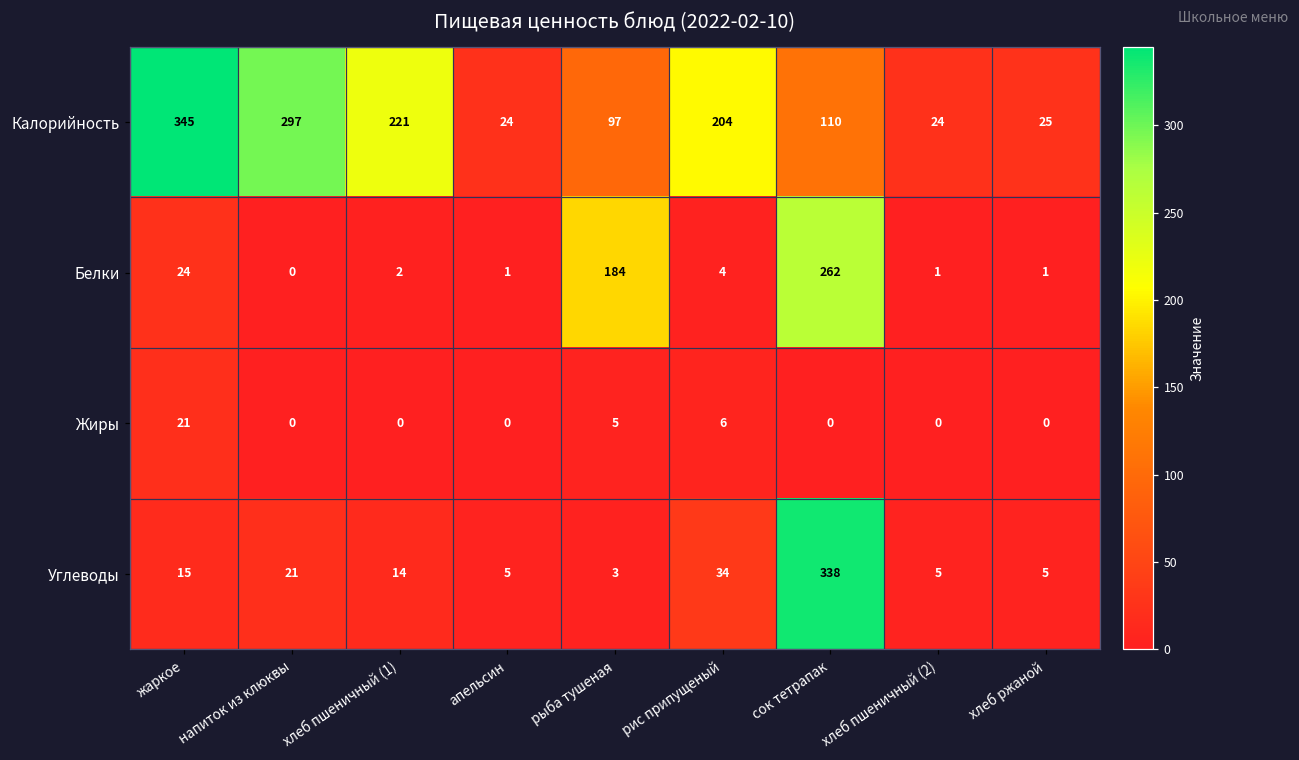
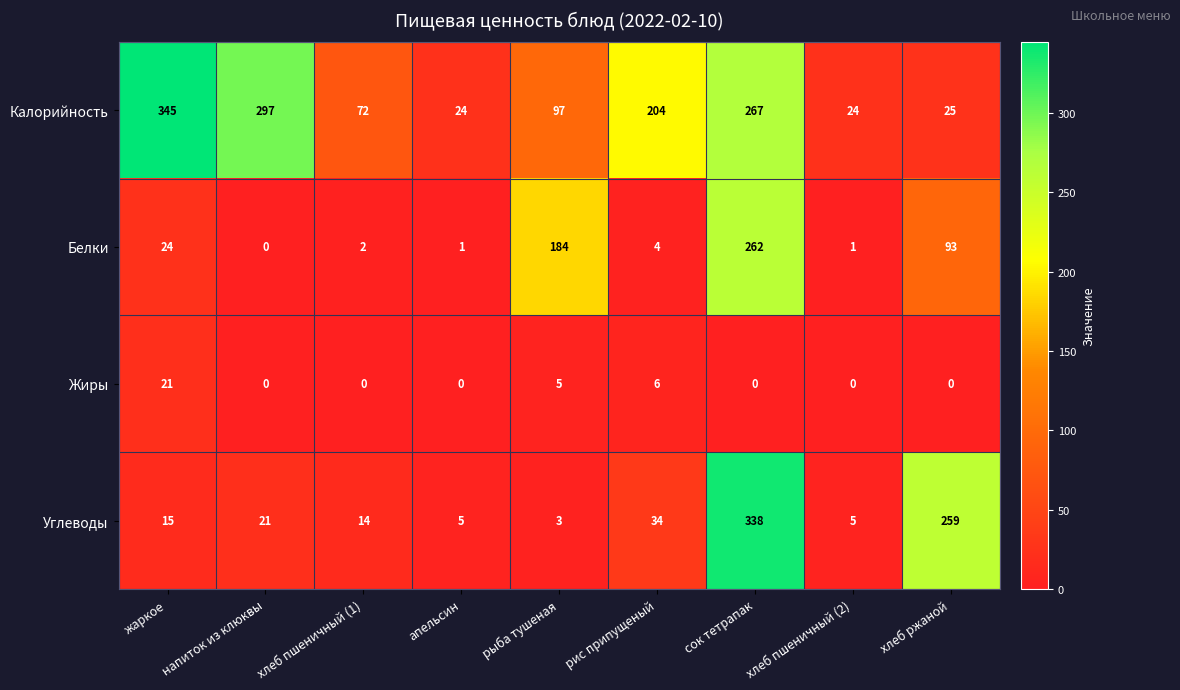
  {
    "Калорийность": {
      "жаркое": 345,
      "напиток из клюквы": 297,
-     "хлеб пшеничный (1)": 221,
+     "хлеб пшеничный (1)": 72,
      "апельсин": 24,
      "рыба тушеная": 97,
      "рис припущеный": 204,
-     "сок тетрапак": 110,
+     "сок тетрапак": 267,
      "хлеб пшеничный (2)": 24,
      "хлеб ржаной": 25
    },
    "Белки": {
      "жаркое": 24,
      "напиток из клюквы": 0,
      "хлеб пшеничный (1)": 2,
      "апельсин": 1,
      "рыба тушеная": 184,
      "рис припущеный": 4,
      "сок тетрапак": 262,
      "хлеб пшеничный (2)": 1,
-     "хлеб ржаной": 1
+     "хлеб ржаной": 93
    },
    "Жиры": {
      "жаркое": 21,
      "напиток из клюквы": 0,
      "хлеб пшеничный (1)": 0,
      "апельсин": 0,
      "рыба тушеная": 5,
      "рис припущеный": 6,
      "сок тетрапак": 0,
      "хлеб пшеничный (2)": 0,
      "хлеб ржаной": 0
    },
    "Углеводы": {
      "жаркое": 15,
      "напиток из клюквы": 21,
      "хлеб пшеничный (1)": 14,
      "апельсин": 5,
      "рыба тушеная": 3,
      "рис припущеный": 34,
      "сок тетрапак": 338,
      "хлеб пшеничный (2)": 5,
-     "хлеб ржаной": 5
+     "хлеб ржаной": 259
    }
  }
